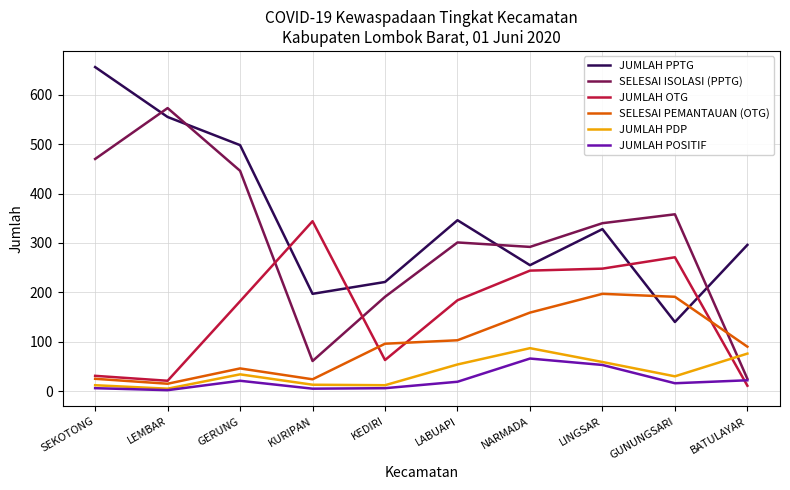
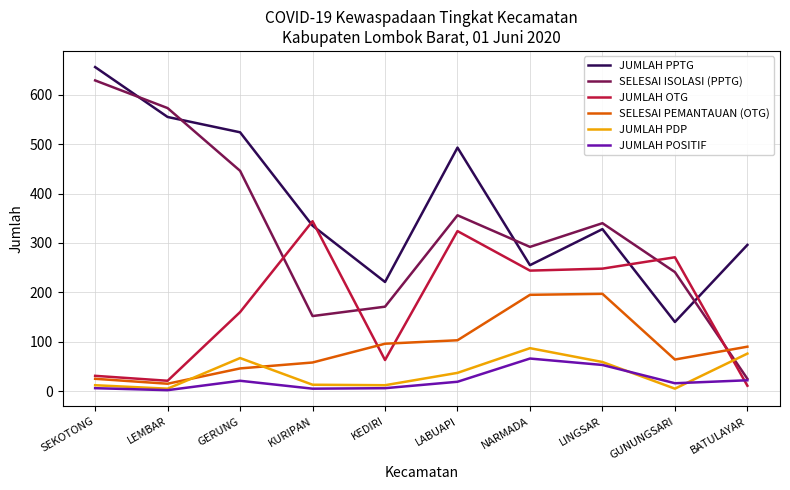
  {
    "JUMLAH PPTG": {
      "SEKOTONG": 660,
      "LEMBAR": 560,
-     "GERUNG": 500,
-     "KURIPAN": 200,
+     "GERUNG": 520,
+     "KURIPAN": 340,
      "KEDIRI": 220,
-     "LABUAPI": 350,
+     "LABUAPI": 490,
      "NARMADA": 260,
      "LINGSAR": 330,
      "GUNUNGSARI": 140,
      "BATULAYAR": 300
    },
    "SELESAI ISOLASI (PPTG)": {
-     "SEKOTONG": 470,
+     "SEKOTONG": 630,
      "LEMBAR": 570,
      "GERUNG": 450,
-     "KURIPAN": 60,
-     "KEDIRI": 190,
-     "LABUAPI": 300,
+     "KURIPAN": 150,
+     "KEDIRI": 170,
+     "LABUAPI": 360,
      "NARMADA": 290,
      "LINGSAR": 340,
-     "GUNUNGSARI": 360
+     "GUNUNGSARI": 240
    },
    "JUMLAH OTG": {
      "SEKOTONG": 30,
      "LEMBAR": 20,
-     "GERUNG": 180,
+     "GERUNG": 160,
      "KURIPAN": 340,
      "KEDIRI": 60,
-     "LABUAPI": 180,
+     "LABUAPI": 320,
      "NARMADA": 240,
      "LINGSAR": 250,
      "GUNUNGSARI": 270,
      "BATULAYAR": 10
    },
    "SELESAI PEMANTAUAN (OTG)": {
      "SEKOTONG": 30,
      "LEMBAR": 20,
      "GERUNG": 50,
-     "KURIPAN": 20,
+     "KURIPAN": 60,
      "KEDIRI": 100,
      "LABUAPI": 100,
-     "NARMADA": 160,
+     "NARMADA": 200,
      "LINGSAR": 200,
-     "GUNUNGSARI": 190,
+     "GUNUNGSARI": 60,
      "BATULAYAR": 90
    },
    "JUMLAH PDP": {
      "SEKOTONG": 10,
-     "GERUNG": 30,
+     "GERUNG": 70,
      "KURIPAN": 10,
      "KEDIRI": 10,
-     "LABUAPI": 50,
+     "LABUAPI": 40,
      "NARMADA": 90,
      "LINGSAR": 60,
-     "GUNUNGSARI": 30,
+     "GUNUNGSARI": 10,
      "BATULAYAR": 80
    },
    "JUMLAH POSITIF": {
      "SEKOTONG": 10,
      "GERUNG": 20,
      "KURIPAN": 10,
      "KEDIRI": 10,
      "LABUAPI": 20,
      "NARMADA": 70,
      "LINGSAR": 50,
      "GUNUNGSARI": 20
    }
  }
